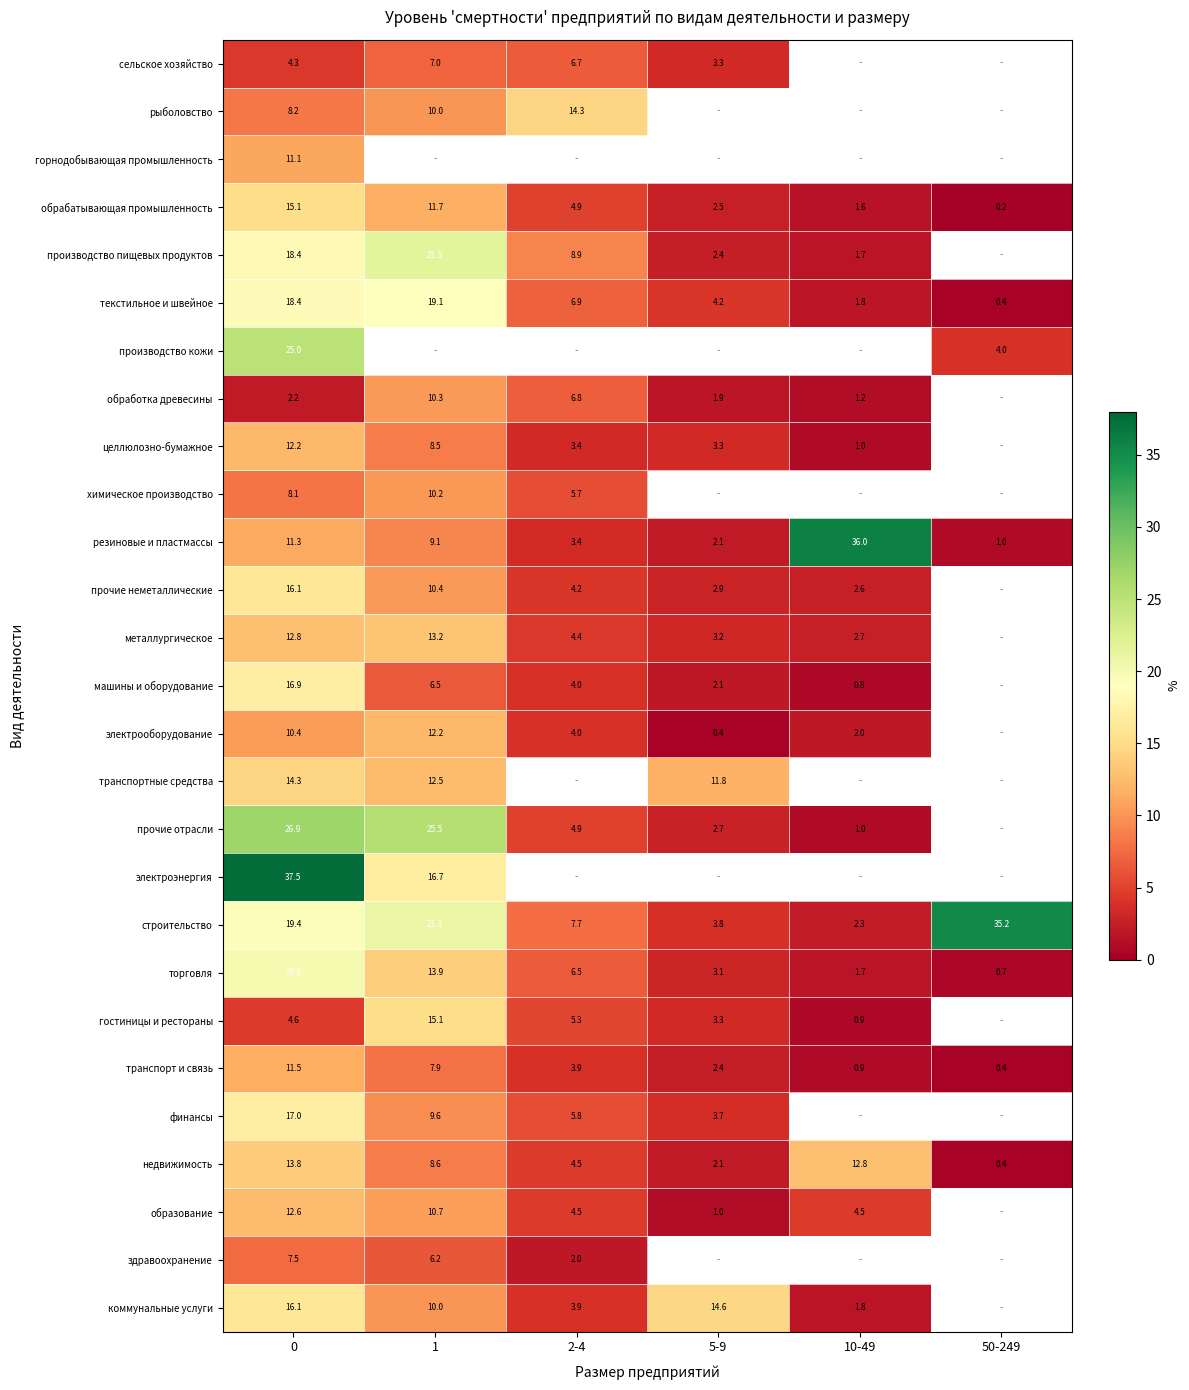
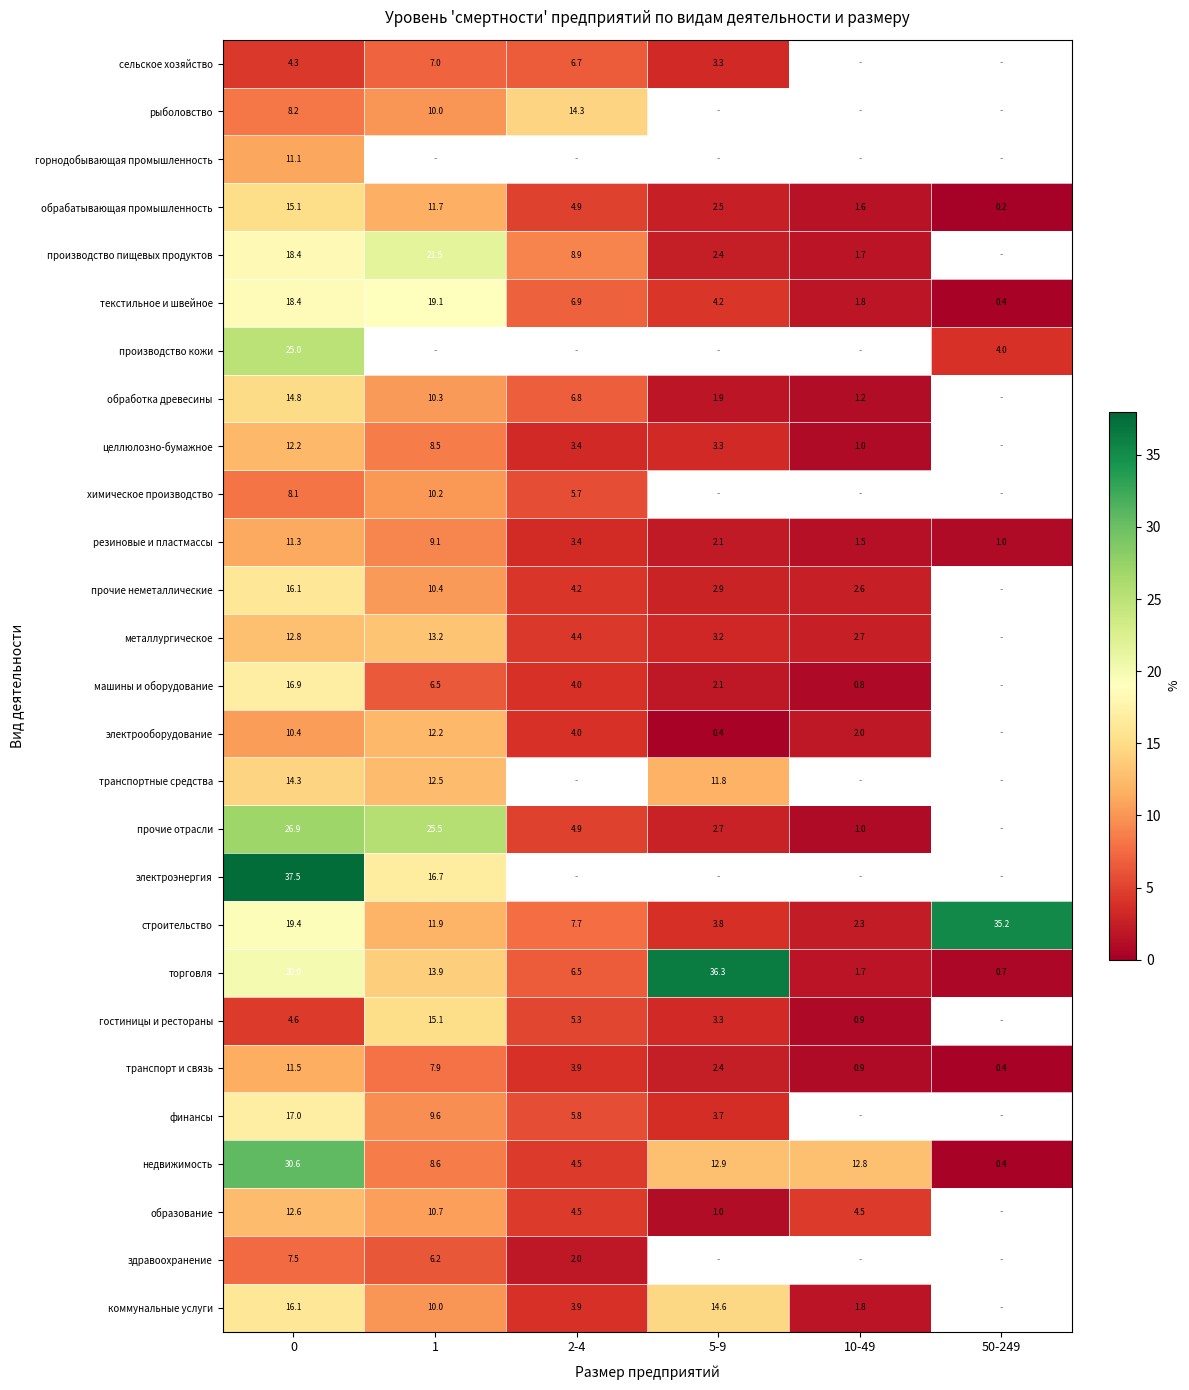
  {
    "сельское хозяйство": {
      "0": 4.3,
      "1": 7.0,
      "2-4": 6.7,
      "5-9": 3.3
    },
    "рыболовство": {
      "0": 8.2,
      "1": 10.0,
      "2-4": 14.3
    },
    "горнодобывающая промышленность": {
      "0": 11.1
    },
    "обрабатывающая промышленность": {
      "0": 15.1,
      "1": 11.7,
      "2-4": 4.9,
      "5-9": 2.5,
      "10-49": 1.6,
      "50-249": 0.2
    },
    "производство пищевых продуктов": {
      "0": 18.4,
      "1": 21.5,
      "2-4": 8.9,
      "5-9": 2.4,
      "10-49": 1.7
    },
    "текстильное и швейное": {
      "0": 18.4,
      "1": 19.1,
      "2-4": 6.9,
      "5-9": 4.2,
      "10-49": 1.8,
      "50-249": 0.4
    },
    "производство кожи": {
      "0": 25.0,
      "50-249": 4.0
    },
    "обработка древесины": {
-     "0": 2.2,
+     "0": 14.8,
      "1": 10.3,
      "2-4": 6.8,
      "5-9": 1.9,
      "10-49": 1.2
    },
    "целлюлозно-бумажное": {
      "0": 12.2,
      "1": 8.5,
      "2-4": 3.4,
      "5-9": 3.3,
      "10-49": 1.0
    },
    "химическое производство": {
      "0": 8.1,
      "1": 10.2,
      "2-4": 5.7
    },
    "резиновые и пластмассы": {
      "0": 11.3,
      "1": 9.1,
      "2-4": 3.4,
      "5-9": 2.1,
-     "10-49": 36.0,
+     "10-49": 1.5,
      "50-249": 1.0
    },
    "прочие неметаллические": {
      "0": 16.1,
      "1": 10.4,
      "2-4": 4.2,
      "5-9": 2.9,
      "10-49": 2.6
    },
    "металлургическое": {
      "0": 12.8,
      "1": 13.2,
      "2-4": 4.4,
      "5-9": 3.2,
      "10-49": 2.7
    },
    "машины и оборудование": {
      "0": 16.9,
      "1": 6.5,
      "2-4": 4.0,
      "5-9": 2.1,
      "10-49": 0.8
    },
    "электрооборудование": {
      "0": 10.4,
      "1": 12.2,
      "2-4": 4.0,
      "5-9": 0.4,
      "10-49": 2.0
    },
    "транспортные средства": {
      "0": 14.3,
      "1": 12.5,
      "5-9": 11.8
    },
    "прочие отрасли": {
      "0": 26.9,
      "1": 25.5,
      "2-4": 4.9,
      "5-9": 2.7,
      "10-49": 1.0
    },
    "электроэнергия": {
      "0": 37.5,
      "1": 16.7
    },
    "строительство": {
      "0": 19.4,
-     "1": 21.1,
+     "1": 11.9,
      "2-4": 7.7,
      "5-9": 3.8,
      "10-49": 2.3,
      "50-249": 35.2
    },
    "торговля": {
      "0": 20.0,
      "1": 13.9,
      "2-4": 6.5,
-     "5-9": 3.1,
+     "5-9": 36.3,
      "10-49": 1.7,
      "50-249": 0.7
    },
    "гостиницы и рестораны": {
      "0": 4.6,
      "1": 15.1,
      "2-4": 5.3,
      "5-9": 3.3,
      "10-49": 0.9
    },
    "транспорт и связь": {
      "0": 11.5,
      "1": 7.9,
      "2-4": 3.9,
      "5-9": 2.4,
      "10-49": 0.9,
      "50-249": 0.4
    },
    "финансы": {
      "0": 17.0,
      "1": 9.6,
      "2-4": 5.8,
      "5-9": 3.7
    },
    "недвижимость": {
-     "0": 13.8,
+     "0": 30.6,
      "1": 8.6,
      "2-4": 4.5,
-     "5-9": 2.1,
+     "5-9": 12.9,
      "10-49": 12.8,
      "50-249": 0.4
    },
    "образование": {
      "0": 12.6,
      "1": 10.7,
      "2-4": 4.5,
      "5-9": 1.0,
      "10-49": 4.5
    },
    "здравоохранение": {
      "0": 7.5,
      "1": 6.2,
      "2-4": 2.0
    },
    "коммунальные услуги": {
      "0": 16.1,
      "1": 10.0,
      "2-4": 3.9,
      "5-9": 14.6,
      "10-49": 1.8
    }
  }
